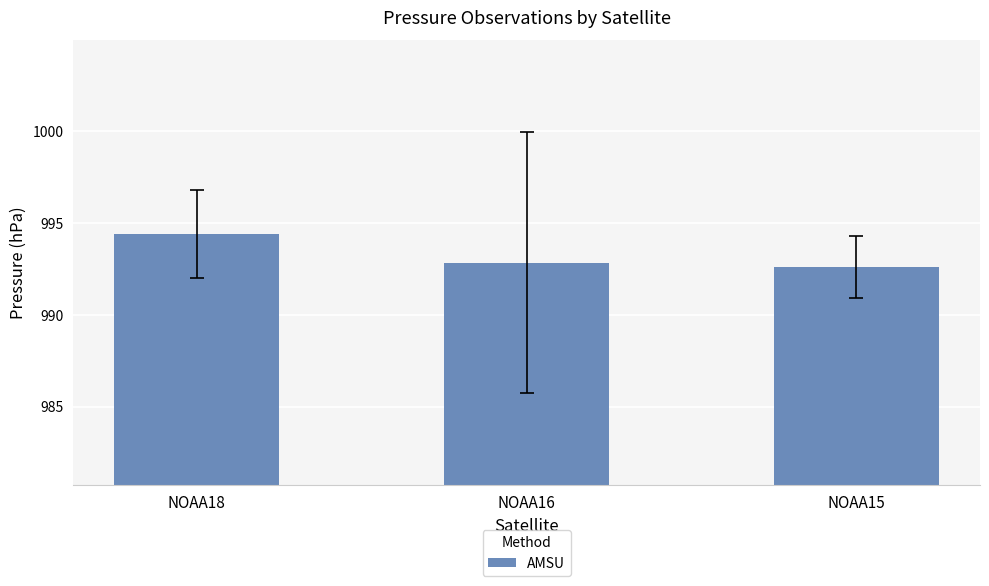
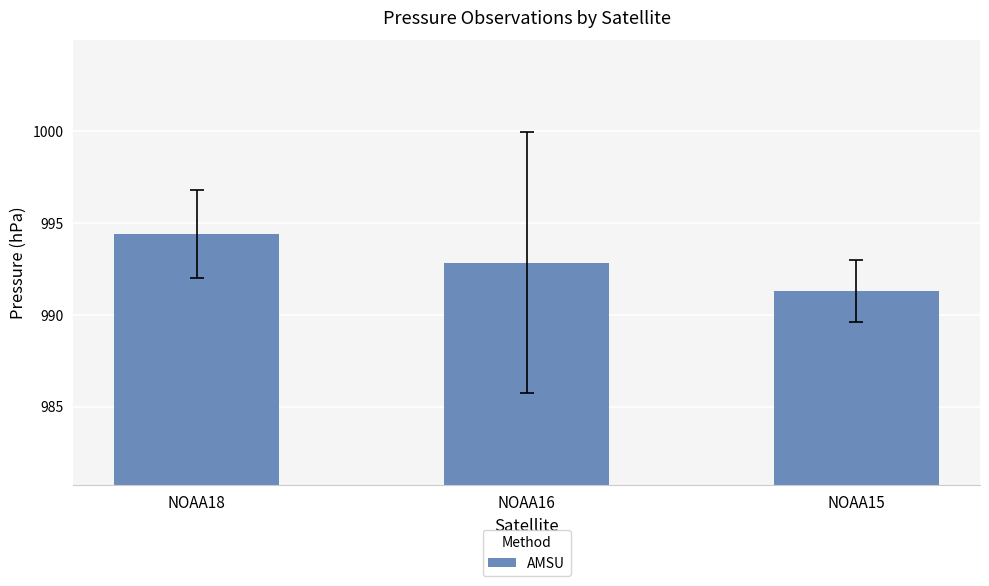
  {
    "AMSU": {
      "NOAA18": 994.4,
      "NOAA16": 992.8,
-     "NOAA15": 992.6
+     "NOAA15": 991.3
    }
  }
